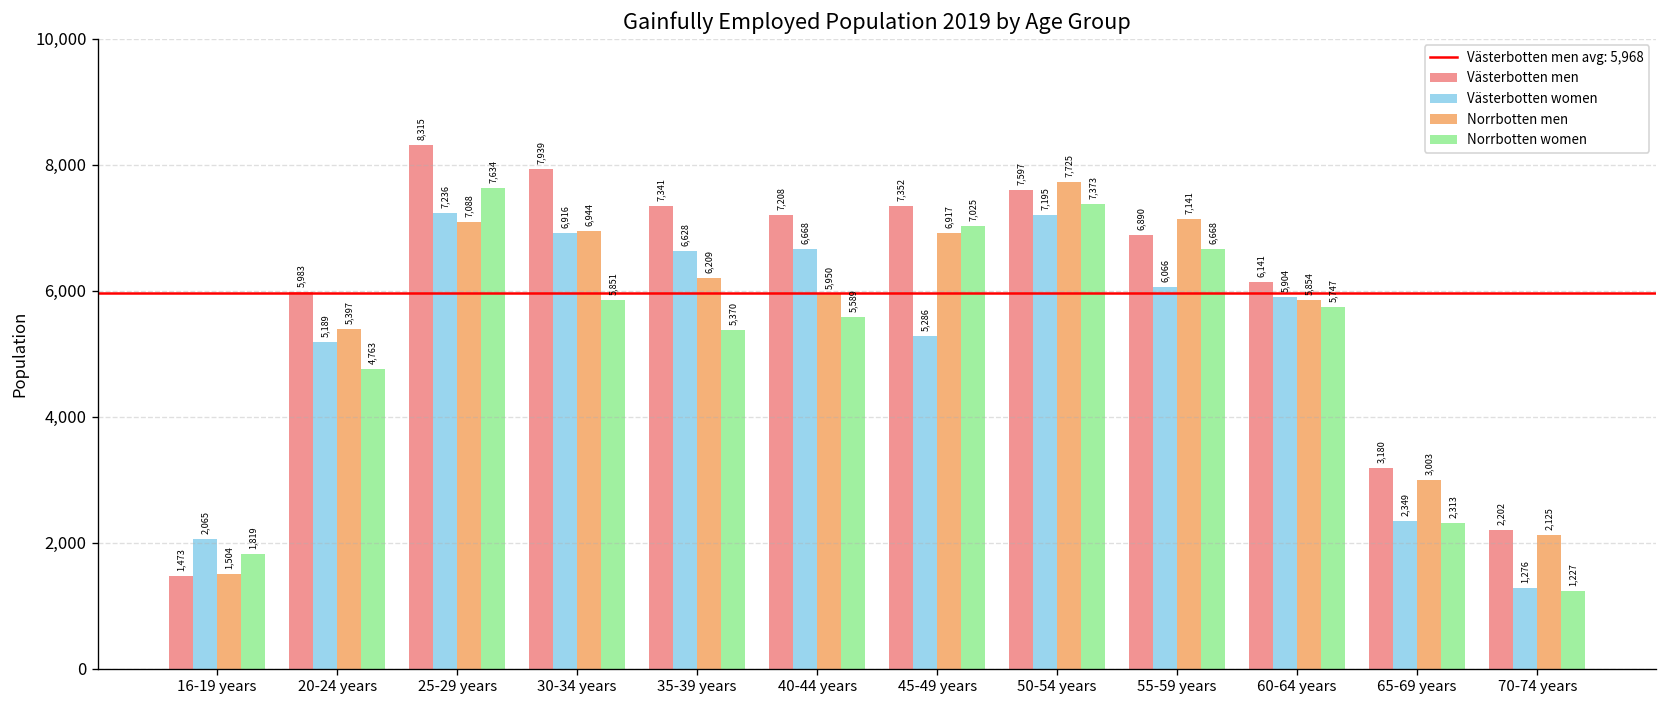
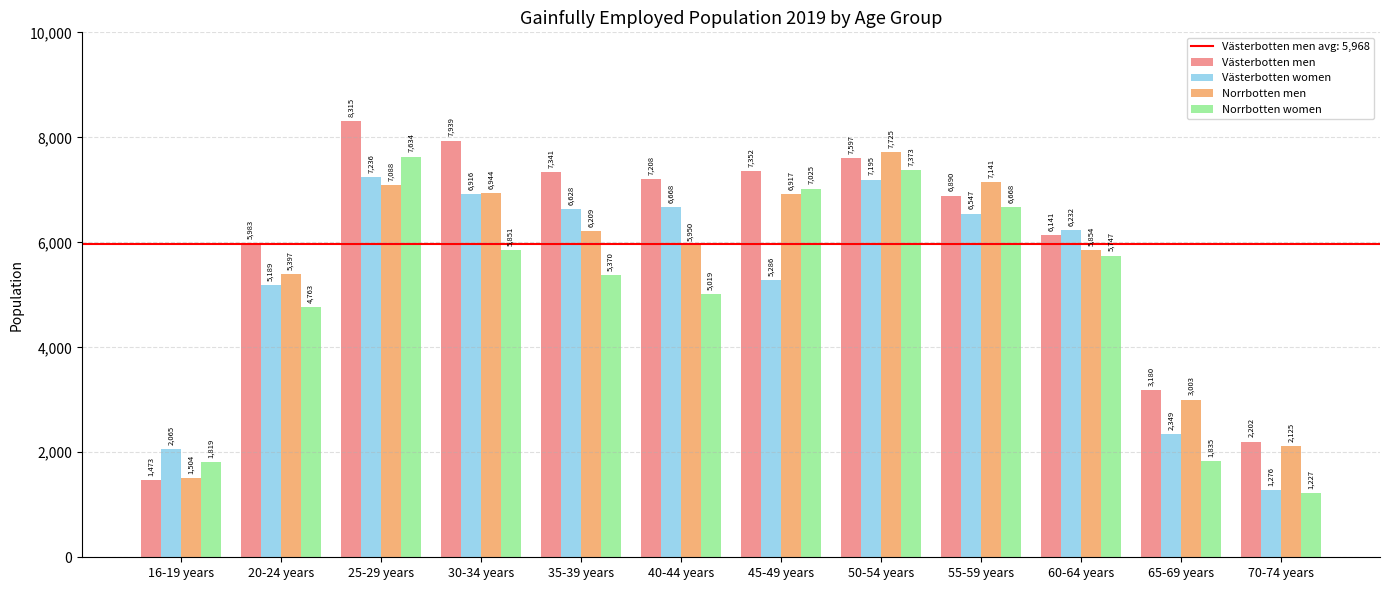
  {
    "Västerbotten women": {
      "16-19 years": "2,065",
      "20-24 years": "5,189",
      "25-29 years": "7,236",
      "30-34 years": "6,916",
      "35-39 years": "6,628",
      "40-44 years": "6,668",
      "45-49 years": "5,286",
      "50-54 years": "7,195",
-     "55-59 years": "6,066",
-     "60-64 years": "5,904",
+     "55-59 years": "6,547",
+     "60-64 years": "6,232",
      "65-69 years": "2,349",
      "70-74 years": "1,276"
    },
    "Norrbotten women": {
      "16-19 years": "1,819",
      "20-24 years": "4,763",
      "25-29 years": "7,634",
      "30-34 years": "5,851",
      "35-39 years": "5,370",
-     "40-44 years": "5,589",
+     "40-44 years": "5,019",
      "45-49 years": "7,025",
      "50-54 years": "7,373",
      "55-59 years": "6,668",
      "60-64 years": "5,747",
-     "65-69 years": "2,313",
+     "65-69 years": "1,835",
      "70-74 years": "1,227"
    }
  }
